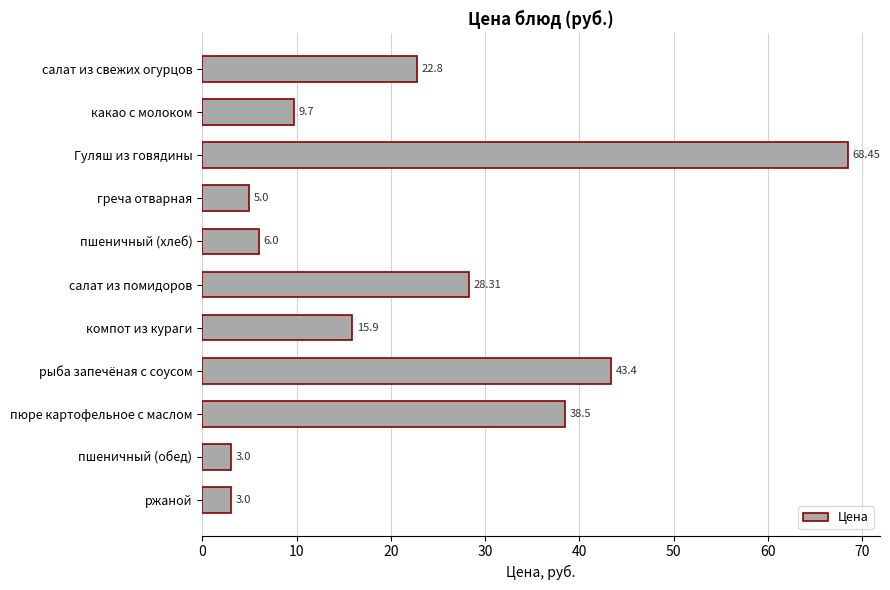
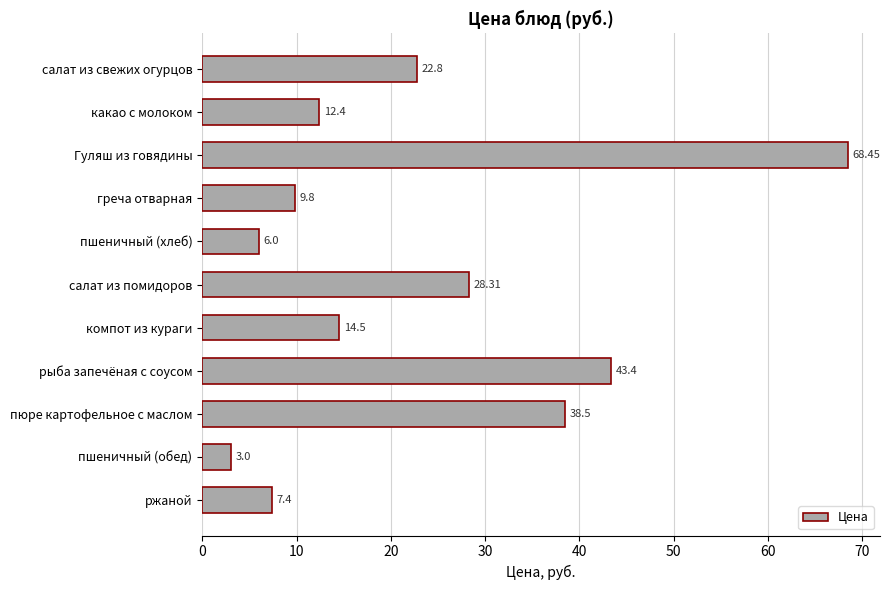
  {
    "салат из свежих огурцов": 22.8,
-   "какао с молоком": 9.7,
+   "какао с молоком": 12.4,
    "Гуляш из говядины": 68.45,
-   "греча отварная": 5.0,
+   "греча отварная": 9.8,
    "пшеничный (хлеб)": 6.0,
    "салат из помидоров": 28.31,
-   "компот из кураги": 15.9,
+   "компот из кураги": 14.5,
    "рыба запечёная с соусом": 43.4,
    "пюре картофельное с маслом": 38.5,
    "пшеничный (обед)": 3.0,
-   "ржаной": 3.0
+   "ржаной": 7.4
  }
